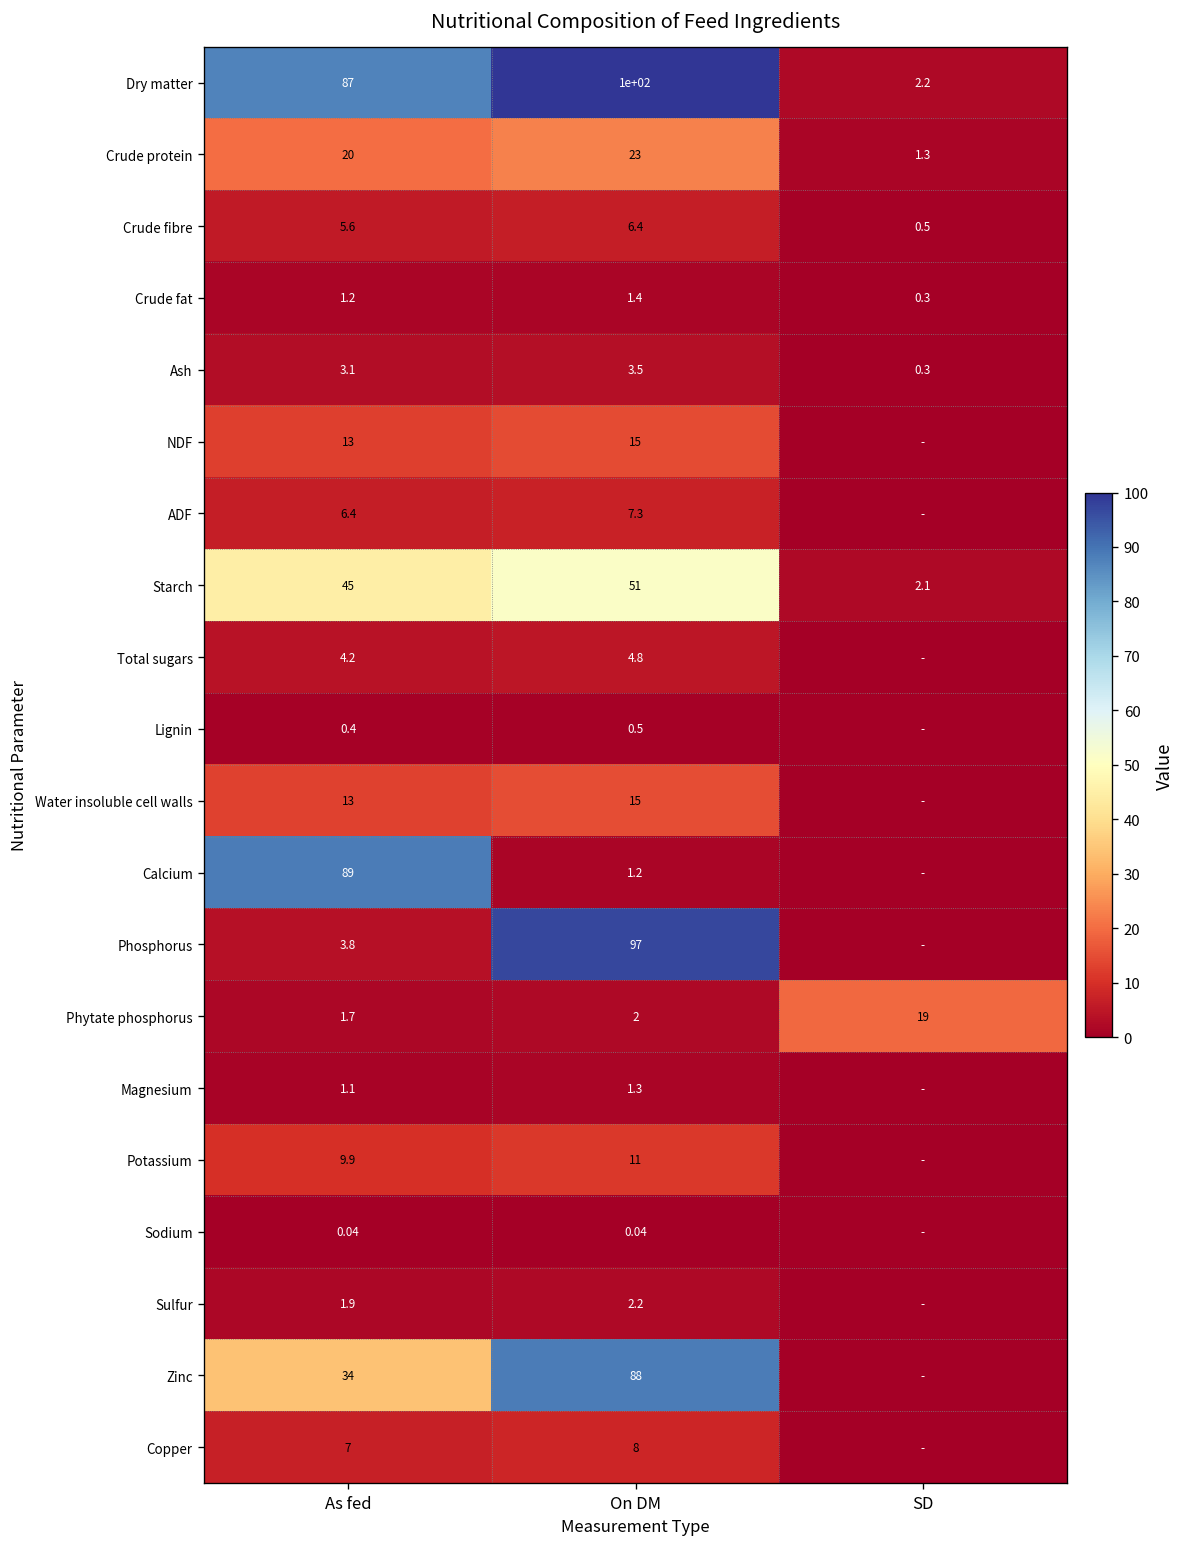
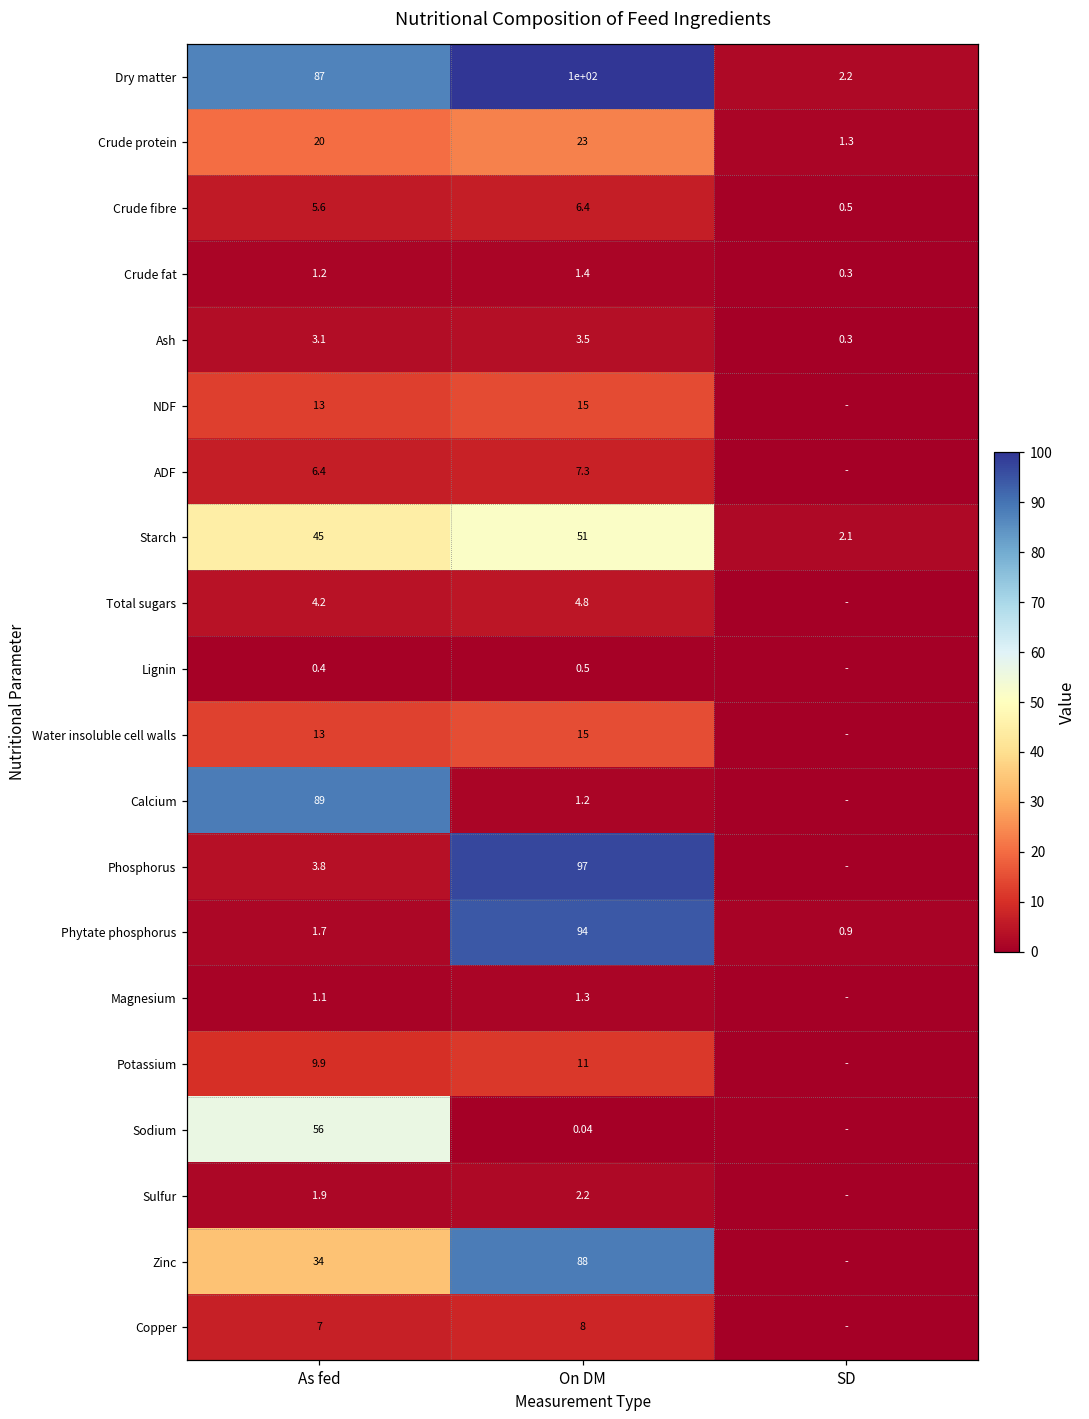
  {
    "Dry matter": {
      "As fed": "87",
      "On DM": "1e+02",
      "SD": "2.2"
    },
    "Crude protein": {
      "As fed": "20",
      "On DM": "23",
      "SD": "1.3"
    },
    "Crude fibre": {
      "As fed": "5.6",
      "On DM": "6.4",
      "SD": "0.5"
    },
    "Crude fat": {
      "As fed": "1.2",
      "On DM": "1.4",
      "SD": "0.3"
    },
    "Ash": {
      "As fed": "3.1",
      "On DM": "3.5",
      "SD": "0.3"
    },
    "NDF": {
      "As fed": "13",
      "On DM": "15"
    },
    "ADF": {
      "As fed": "6.4",
      "On DM": "7.3"
    },
    "Starch": {
      "As fed": "45",
      "On DM": "51",
      "SD": "2.1"
    },
    "Total sugars": {
      "As fed": "4.2",
      "On DM": "4.8"
    },
    "Lignin": {
      "As fed": "0.4",
      "On DM": "0.5"
    },
    "Water insoluble cell walls": {
      "As fed": "13",
      "On DM": "15"
    },
    "Calcium": {
      "As fed": "89",
      "On DM": "1.2"
    },
    "Phosphorus": {
      "As fed": "3.8",
      "On DM": "97"
    },
    "Phytate phosphorus": {
      "As fed": "1.7",
-     "On DM": "2",
-     "SD": "19"
+     "On DM": "94",
+     "SD": "0.9"
    },
    "Magnesium": {
      "As fed": "1.1",
      "On DM": "1.3"
    },
    "Potassium": {
      "As fed": "9.9",
      "On DM": "11"
    },
    "Sodium": {
-     "As fed": "0.04",
+     "As fed": "56",
      "On DM": "0.04"
    },
    "Sulfur": {
      "As fed": "1.9",
      "On DM": "2.2"
    },
    "Zinc": {
      "As fed": "34",
      "On DM": "88"
    },
    "Copper": {
      "As fed": "7",
      "On DM": "8"
    }
  }
